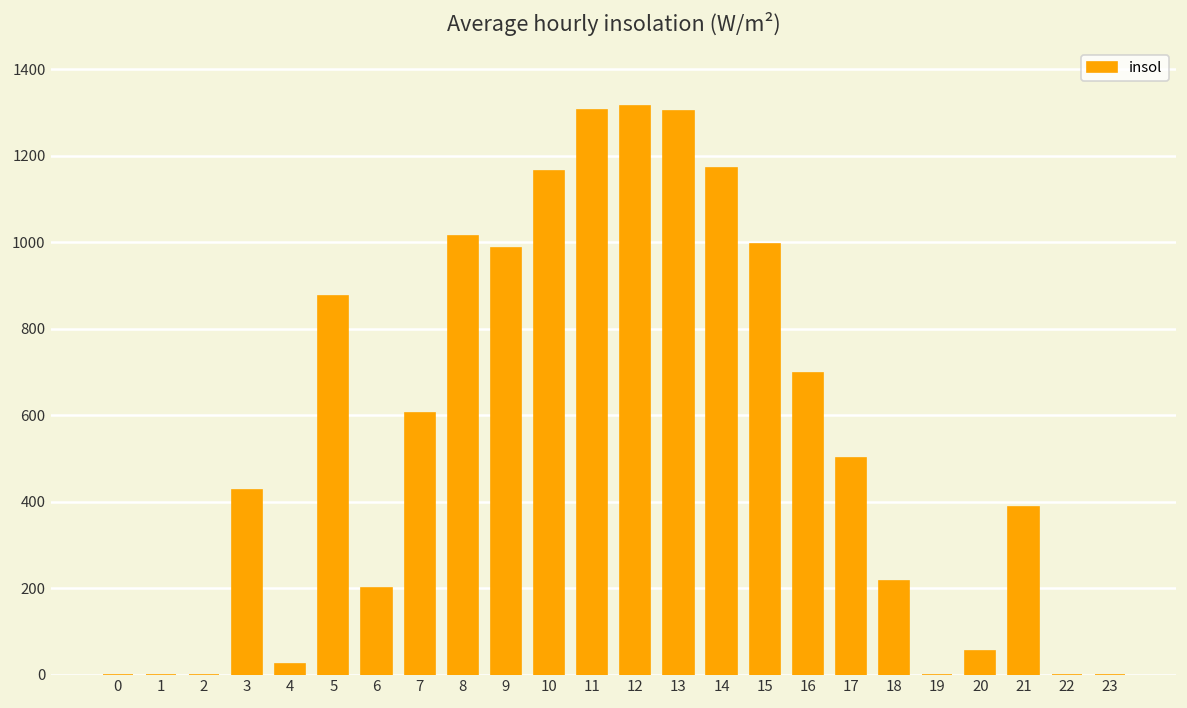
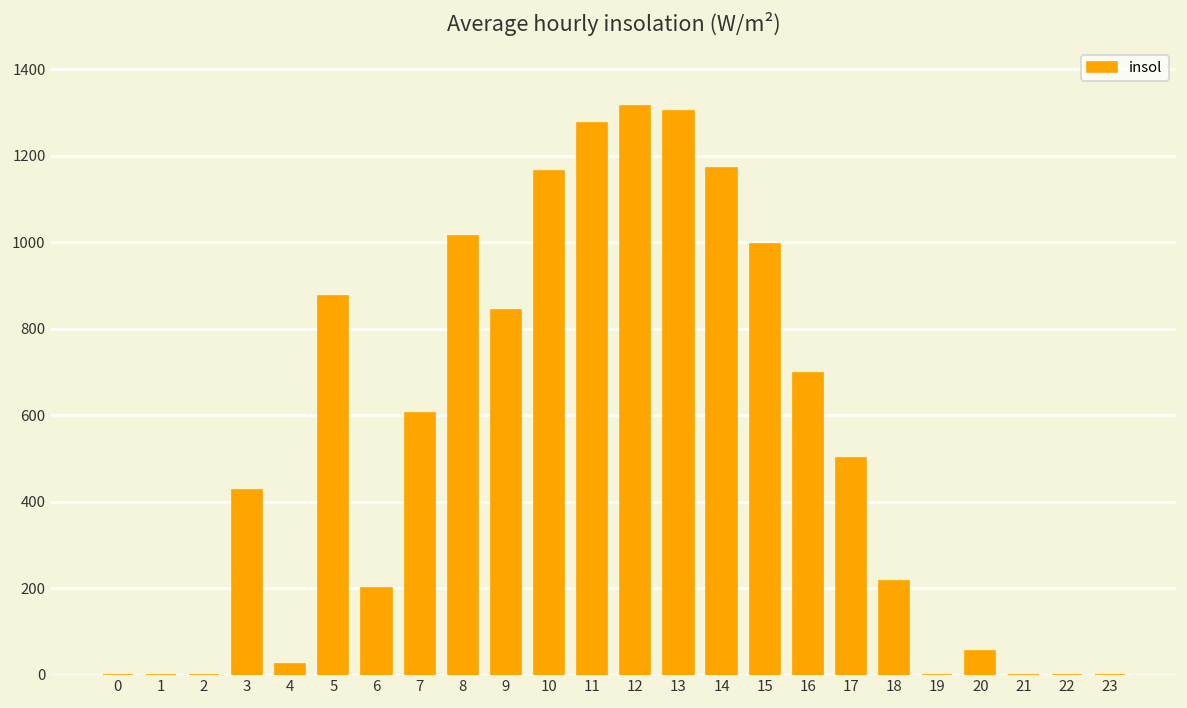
  {
    "0": 0,
    "1": 0,
    "2": 0,
    "3": 430,
    "4": 20,
    "5": 880,
    "6": 200,
    "7": 610,
    "8": 1020,
-   "9": 990,
+   "9": 840,
    "10": 1160,
-   "11": 1310,
+   "11": 1280,
    "12": 1320,
    "13": 1300,
    "14": 1170,
    "15": 1000,
    "16": 700,
    "17": 500,
    "18": 220,
    "19": 0,
    "20": 60,
-   "21": 390,
+   "21": 0,
    "22": 0,
    "23": 0
  }
